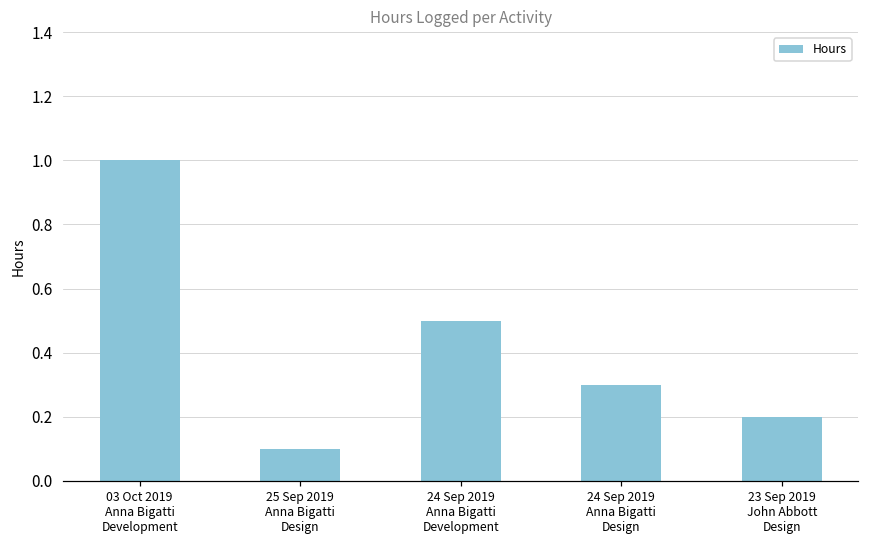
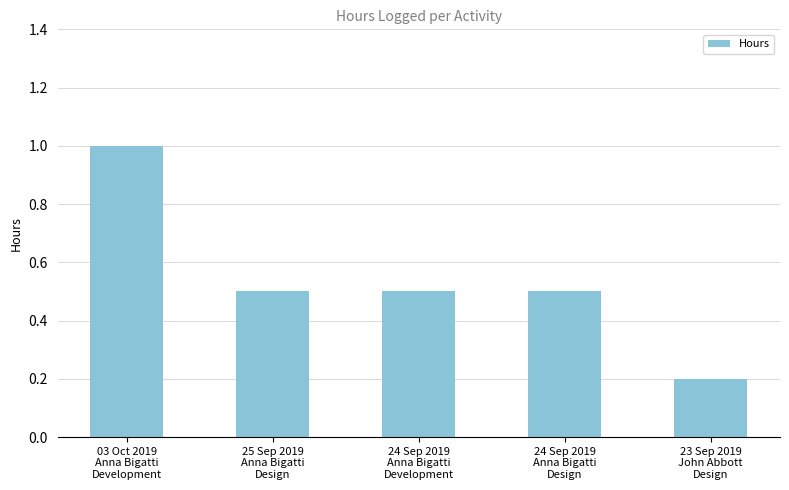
  {
    "03 Oct 2019 Anna Bigatti Development": 1.0,
-   "25 Sep 2019 Anna Bigatti Design": 0.1,
+   "25 Sep 2019 Anna Bigatti Design": 0.5,
    "24 Sep 2019 Anna Bigatti Development": 0.5,
-   "24 Sep 2019 Anna Bigatti Design": 0.3,
+   "24 Sep 2019 Anna Bigatti Design": 0.5,
    "23 Sep 2019 John Abbott Design": 0.2
  }
